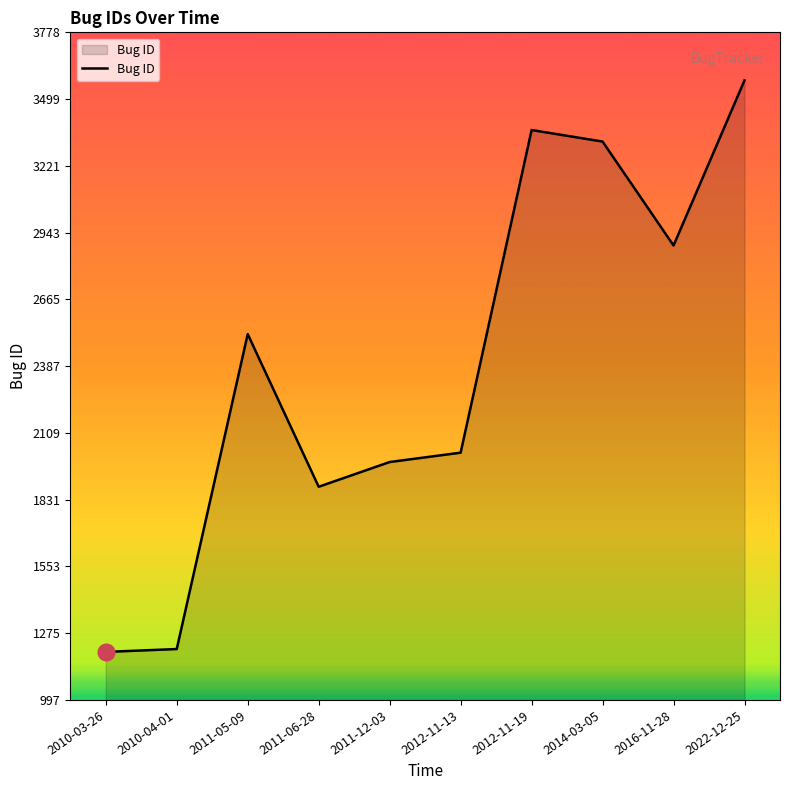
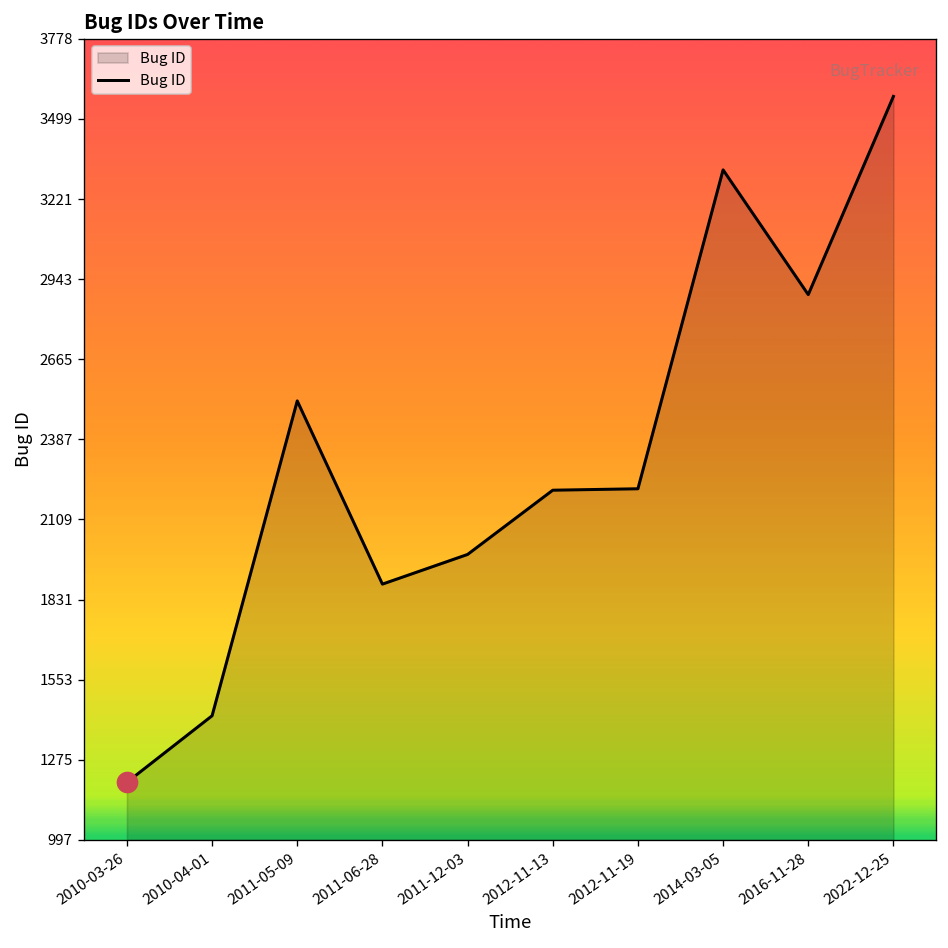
  {
    "Bug ID": {
-     "2010-04-01": 1210,
+     "2010-04-01": 1430,
      "2011-05-09": 2520,
      "2011-06-28": 1890,
      "2011-12-03": 1990,
-     "2012-11-13": 2030,
-     "2012-11-19": 3370,
+     "2012-11-13": 2210,
+     "2012-11-19": 2220,
      "2014-03-05": 3320,
      "2016-11-28": 2890,
      "2022-12-25": 3580
    }
  }
